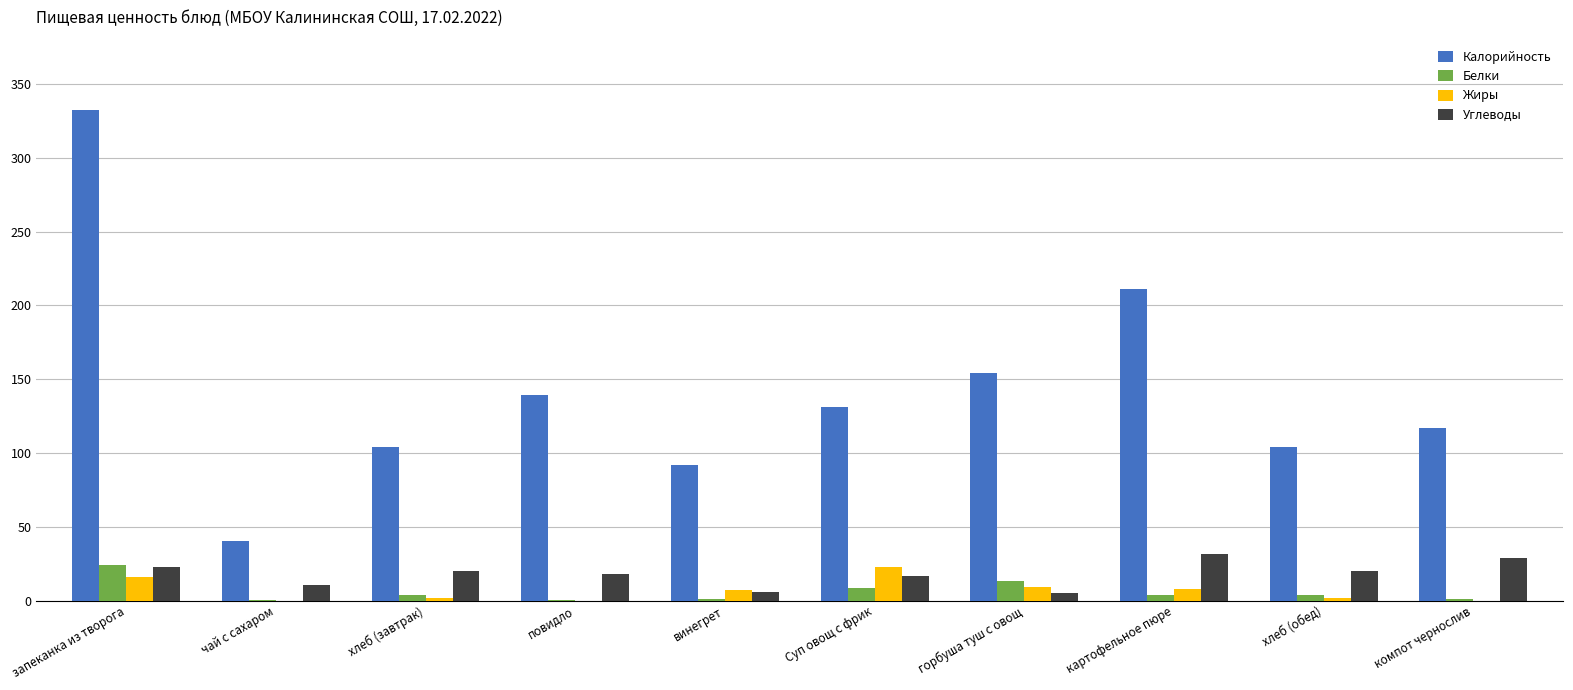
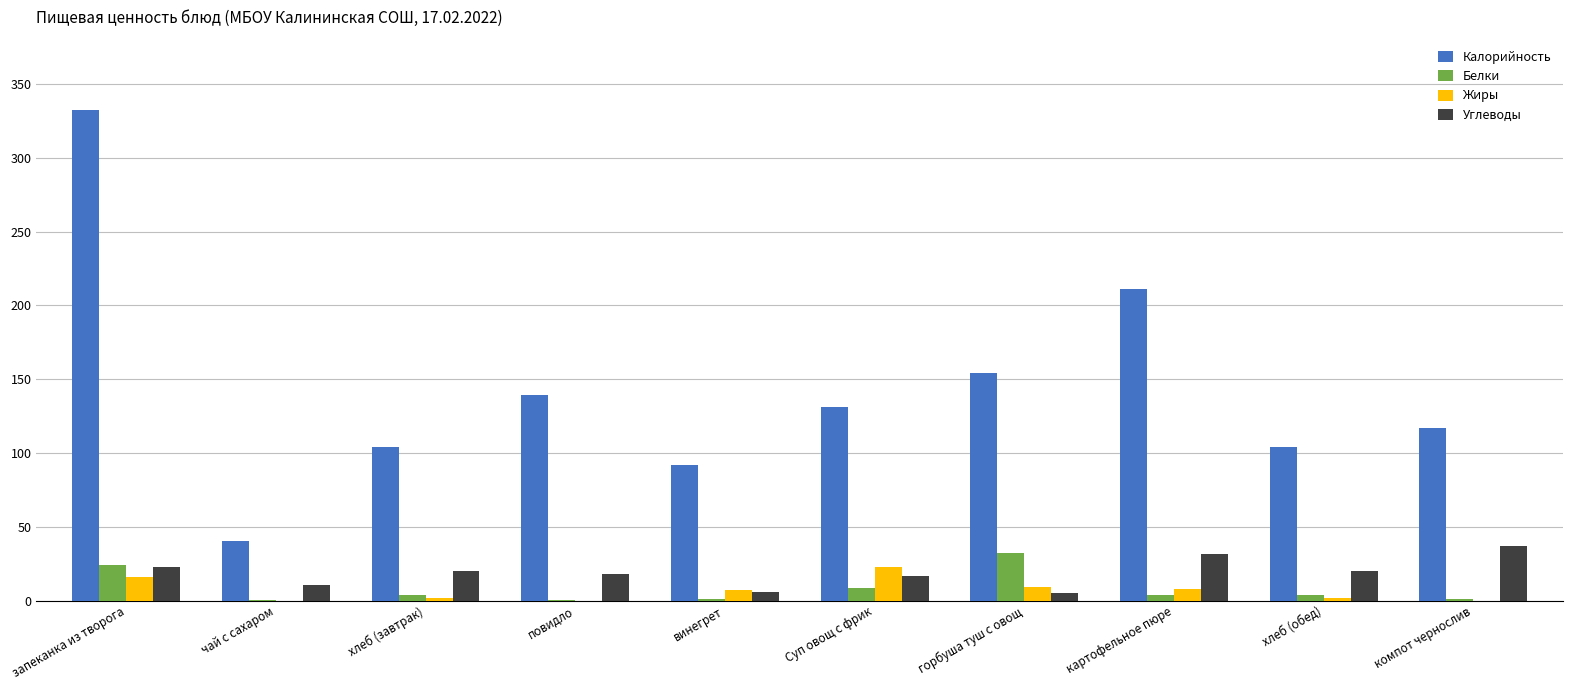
  {
    "Калорийность": {
      "запеканка из творога": 332,
      "чай с сахаром": 40,
      "хлеб (завтрак)": 104,
      "повидло": 140,
      "винегрет": 92,
      "Суп овощ с фрик": 131,
      "горбуша туш с овощ": 154,
      "картофельное пюре": 211,
      "хлеб (обед)": 104,
      "компот чернослив": 117
    },
    "Белки": {
      "запеканка из творога": 24,
      "хлеб (завтрак)": 3,
      "Суп овощ с фрик": 9,
-     "горбуша туш с овощ": 13,
+     "горбуша туш с овощ": 32,
      "картофельное пюре": 4,
      "хлеб (обед)": 3
    },
    "Жиры": {
      "запеканка из творога": 16,
      "чай с сахаром": 0,
      "повидло": 0,
      "винегрет": 7,
      "Суп овощ с фрик": 23,
      "горбуша туш с овощ": 9,
      "картофельное пюре": 8,
      "компот чернослив": 0
    },
    "Углеводы": {
      "запеканка из творога": 23,
      "чай с сахаром": 11,
      "хлеб (завтрак)": 20,
      "повидло": 18,
      "винегрет": 6,
      "Суп овощ с фрик": 17,
      "горбуша туш с овощ": 5,
      "картофельное пюре": 32,
      "хлеб (обед)": 20,
-     "компот чернослив": 29
+     "компот чернослив": 37
    }
  }
